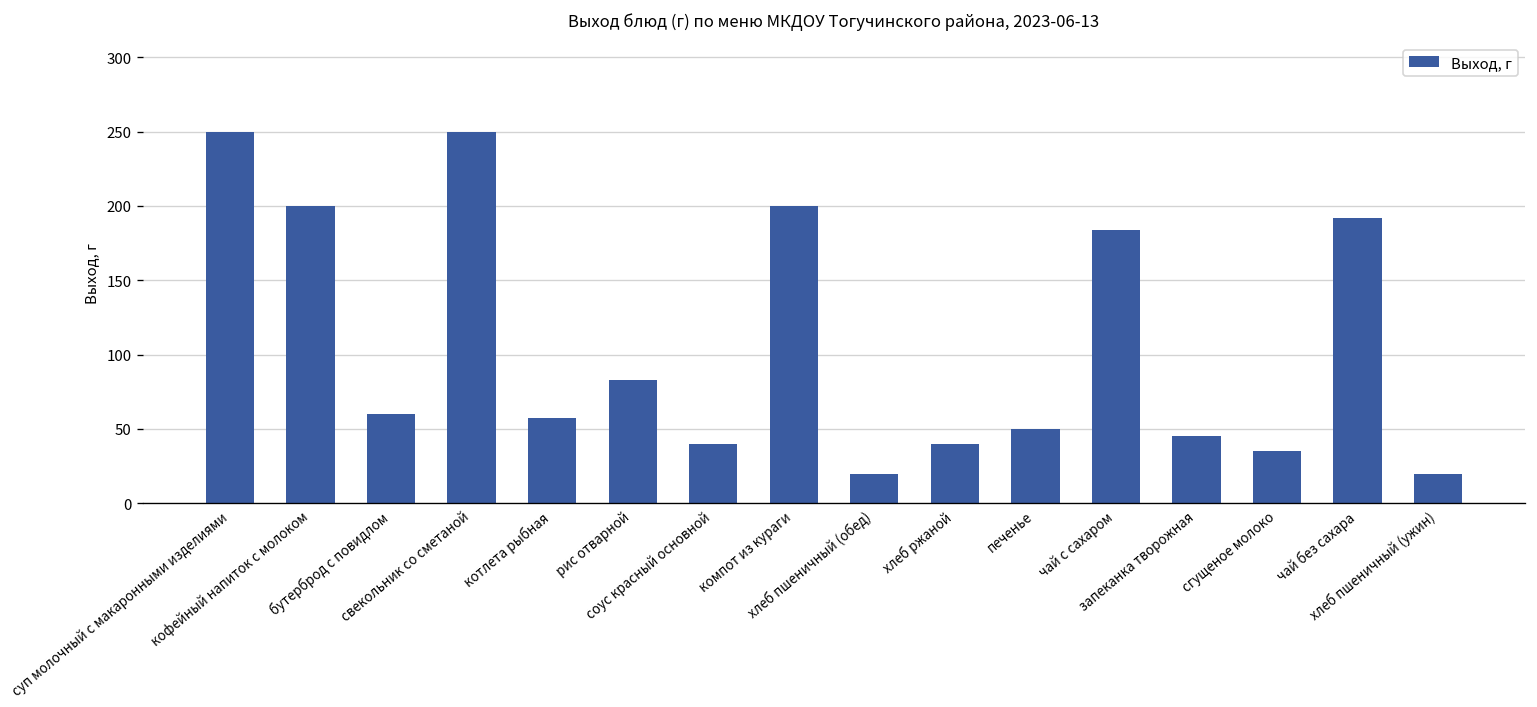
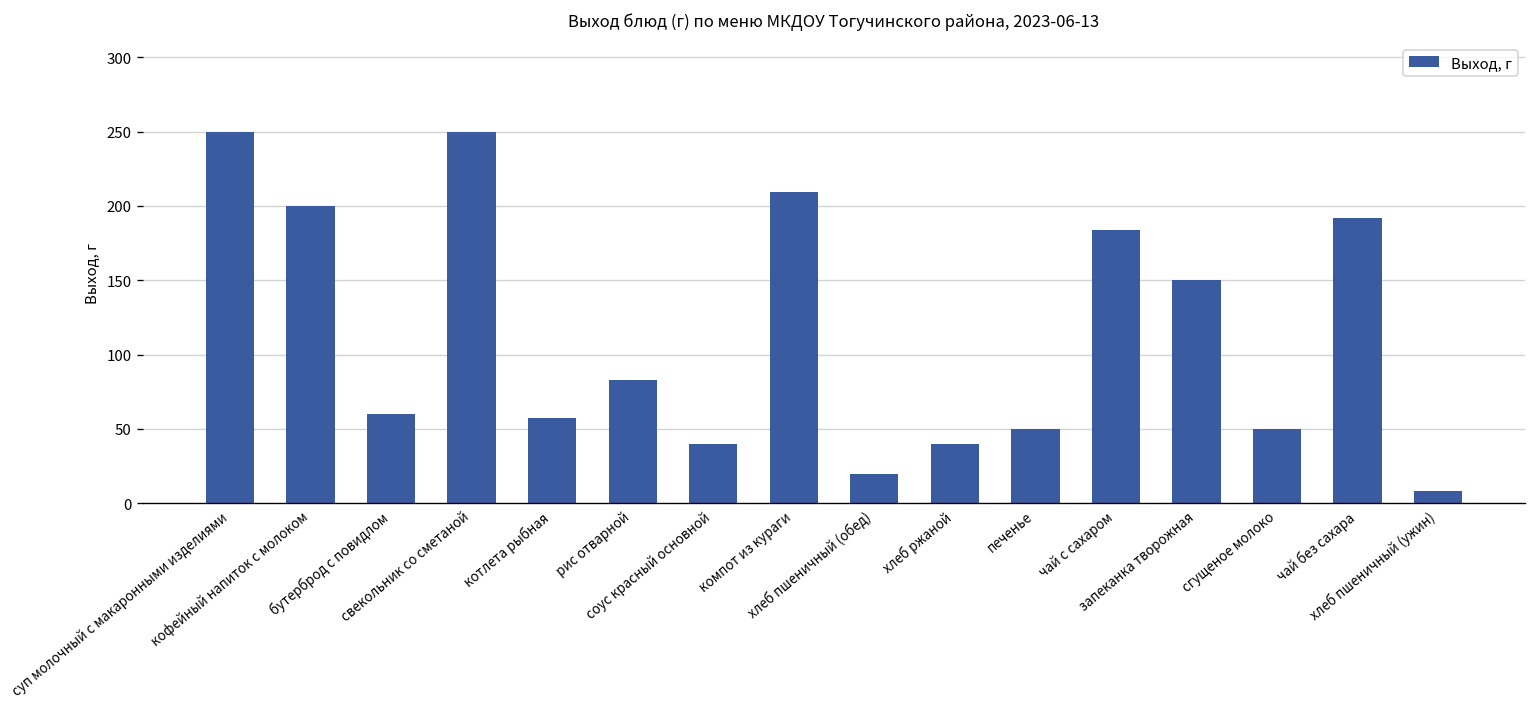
  {
    "суп молочный с макаронными изделиями": 250,
    "кофейный напиток с молоком": 200,
    "бутерброд с повидлом": 60,
    "свекольник со сметаной": 250,
    "котлета рыбная": 57,
    "рис отварной": 83,
    "соус красный основной": 40,
-   "компот из кураги": 200,
+   "компот из кураги": 209,
    "хлеб пшеничный (обед)": 20,
    "хлеб ржаной": 40,
    "печенье": 50,
    "чай с сахаром": 184,
-   "запеканка творожная": 45,
-   "сгущеное молоко": 35,
+   "запеканка творожная": 150,
+   "сгущеное молоко": 50,
    "чай без сахара": 192,
-   "хлеб пшеничный (ужин)": 20
+   "хлеб пшеничный (ужин)": 8
  }
